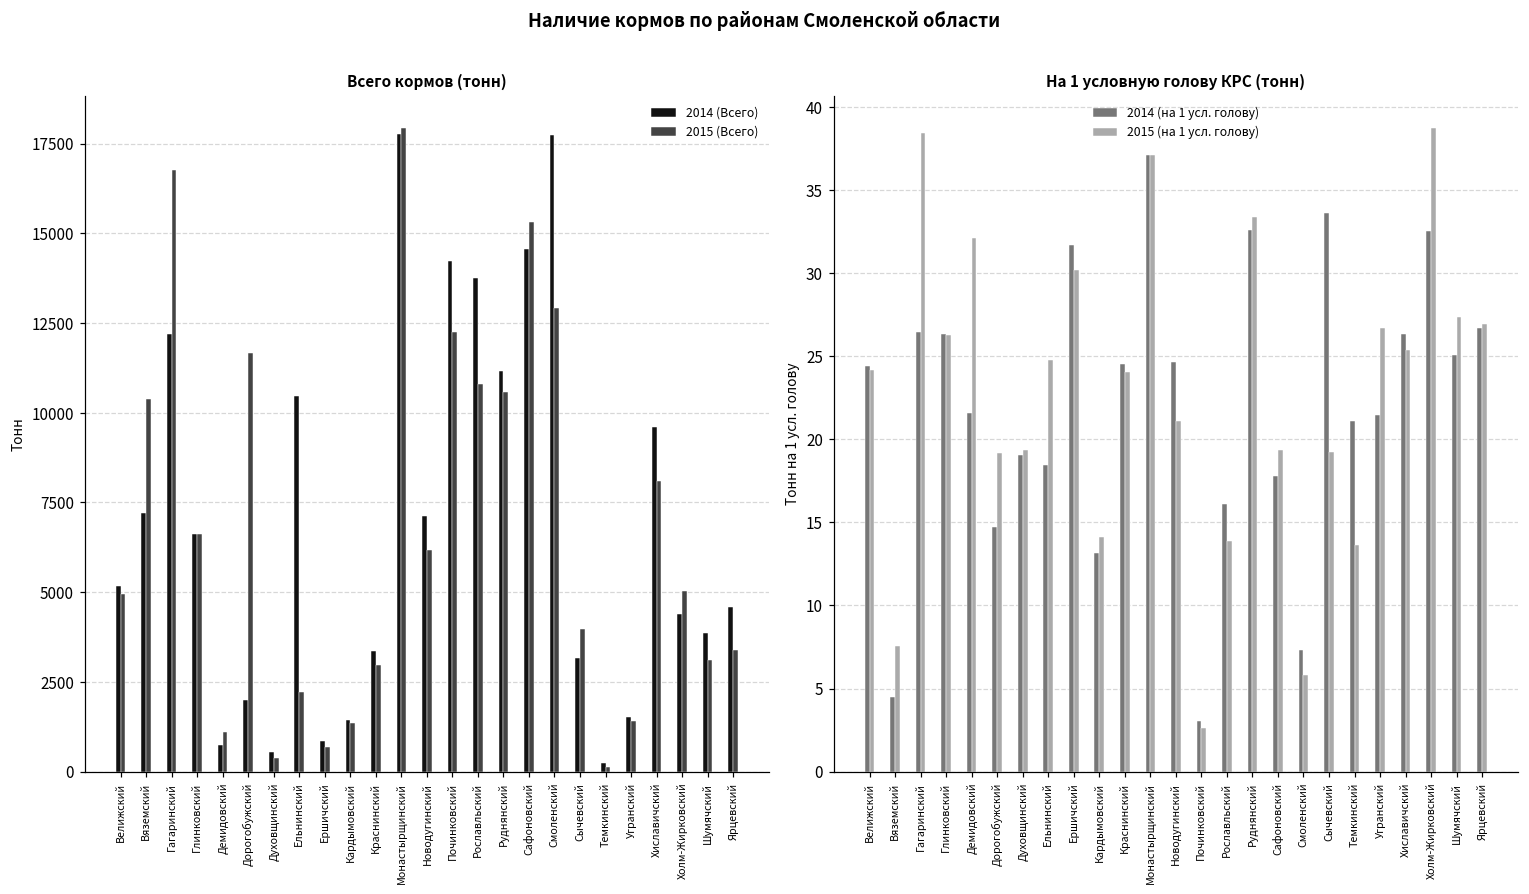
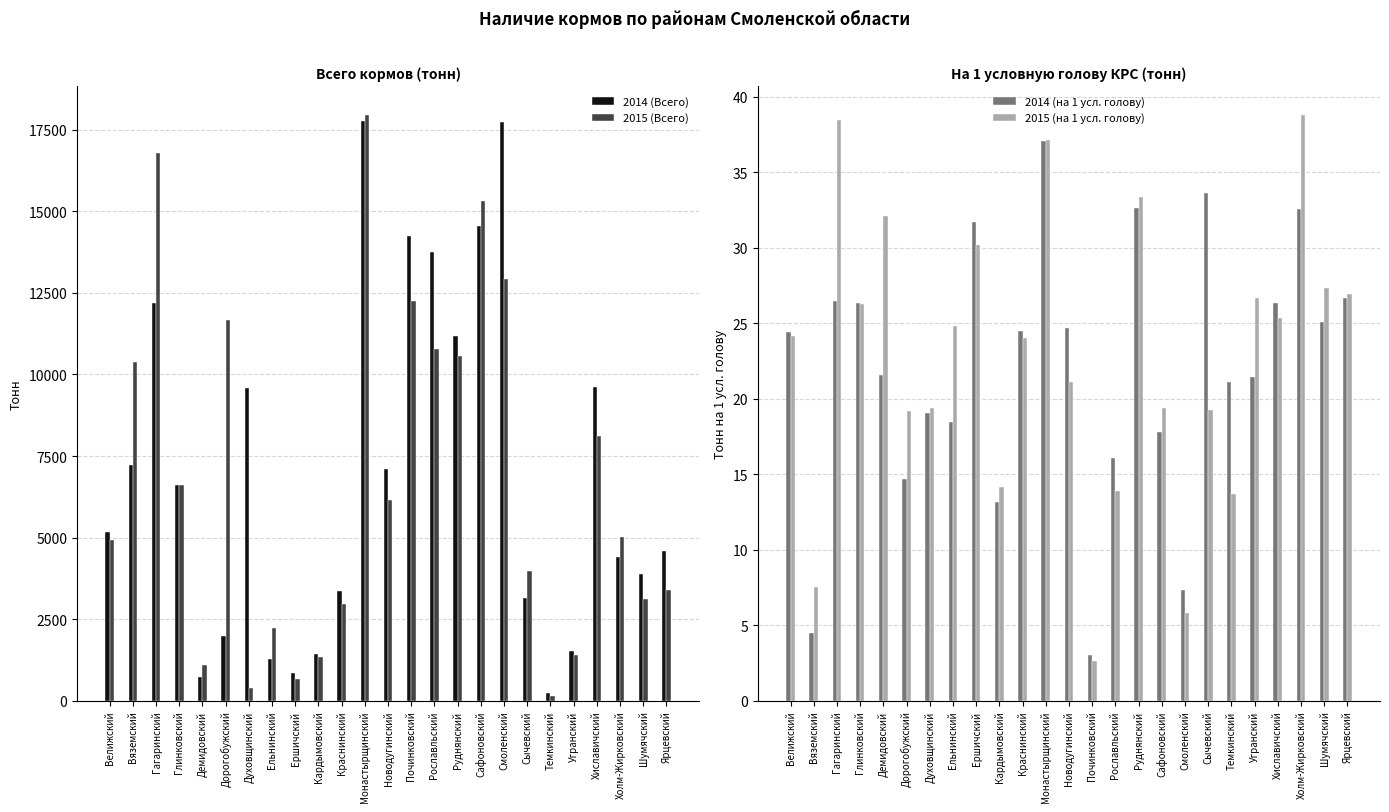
  {
    "Всего кормов (тонн)": {
      "2014 (Всего)": {
        "Велижский": 5200,
        "Вяземский": 7200,
        "Гагаринский": 12200,
        "Глинковский": 6600,
        "Демидовский": 700,
        "Дорогобужский": 2000,
-       "Духовщинский": 500,
-       "Ельнинский": 10500,
+       "Духовщинский": 9600,
+       "Ельнинский": 1300,
        "Ершичский": 900,
        "Кардымовский": 1400,
        "Краснинский": 3400,
        "Монастырщинский": 17800,
        "Новодугинский": 7100,
        "Починковский": 14200,
        "Рославльский": 13800,
        "Руднянский": 11200,
        "Сафоновский": 14600,
        "Смоленский": 17700,
        "Сычевский": 3200,
        "Темкинский": 200,
        "Угранский": 1500,
        "Хиславичский": 9600,
        "Холм-Жирковский": 4400,
        "Шумячский": 3900,
        "Ярцевский": 4600
      },
      "2015 (Всего)": {
        "Велижский": 4900,
        "Вяземский": 10400,
        "Гагаринский": 16800,
        "Глинковский": 6600,
        "Демидовский": 1100,
        "Дорогобужский": 11700,
        "Духовщинский": 400,
        "Ельнинский": 2200,
        "Ершичский": 700,
        "Кардымовский": 1400,
        "Краснинский": 3000,
        "Монастырщинский": 17900,
        "Новодугинский": 6200,
        "Починковский": 12200,
        "Рославльский": 10800,
        "Руднянский": 10600,
        "Сафоновский": 15300,
        "Смоленский": 12900,
        "Сычевский": 4000,
        "Темкинский": 100,
        "Угранский": 1400,
        "Хиславичский": 8100,
        "Холм-Жирковский": 5000,
        "Шумячский": 3100,
        "Ярцевский": 3400
      }
    },
    "На 1 условную голову КРС (тонн)": {
      "2014 (на 1 усл. голову)": {
        "Велижский": 24.4,
        "Вяземский": 4.5,
        "Гагаринский": 26.5,
        "Глинковский": 26.3,
        "Демидовский": 21.6,
        "Дорогобужский": 14.7,
        "Духовщинский": 19.0,
        "Ельнинский": 18.5,
        "Ершичский": 31.7,
        "Кардымовский": 13.2,
        "Краснинский": 24.5,
        "Монастырщинский": 37.1,
        "Новодугинский": 24.7,
        "Починковский": 3.0,
        "Рославльский": 16.1,
        "Руднянский": 32.6,
        "Сафоновский": 17.8,
        "Смоленский": 7.3,
        "Сычевский": 33.6,
        "Темкинский": 21.1,
        "Угранский": 21.4,
        "Хиславичский": 26.4,
        "Холм-Жирковский": 32.5,
        "Шумячский": 25.1,
        "Ярцевский": 26.7
      },
      "2015 (на 1 усл. голову)": {
        "Велижский": 24.2,
        "Вяземский": 7.5,
        "Гагаринский": 38.4,
        "Глинковский": 26.3,
        "Демидовский": 32.1,
        "Дорогобужский": 19.2,
        "Духовщинский": 19.4,
        "Ельнинский": 24.8,
        "Ершичский": 30.2,
        "Кардымовский": 14.1,
        "Краснинский": 24.0,
        "Монастырщинский": 37.1,
        "Новодугинский": 21.1,
        "Починковский": 2.6,
        "Рославльский": 13.9,
        "Руднянский": 33.4,
        "Сафоновский": 19.4,
        "Смоленский": 5.8,
        "Сычевский": 19.3,
        "Темкинский": 13.7,
        "Угранский": 26.7,
        "Хиславичский": 25.4,
        "Холм-Жирковский": 38.8,
        "Шумячский": 27.3,
        "Ярцевский": 26.9
      }
    }
  }
